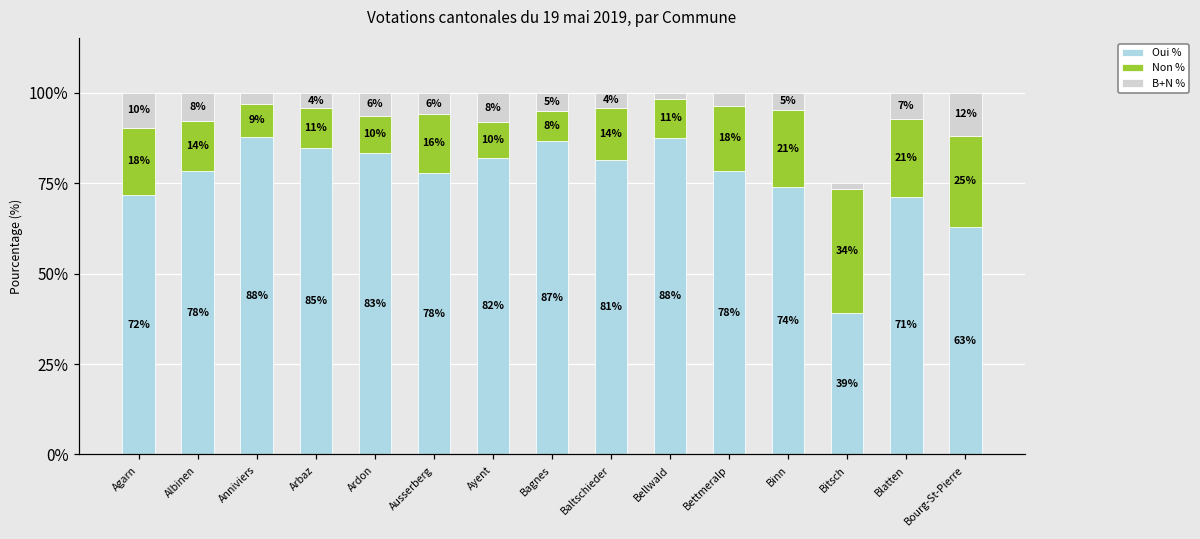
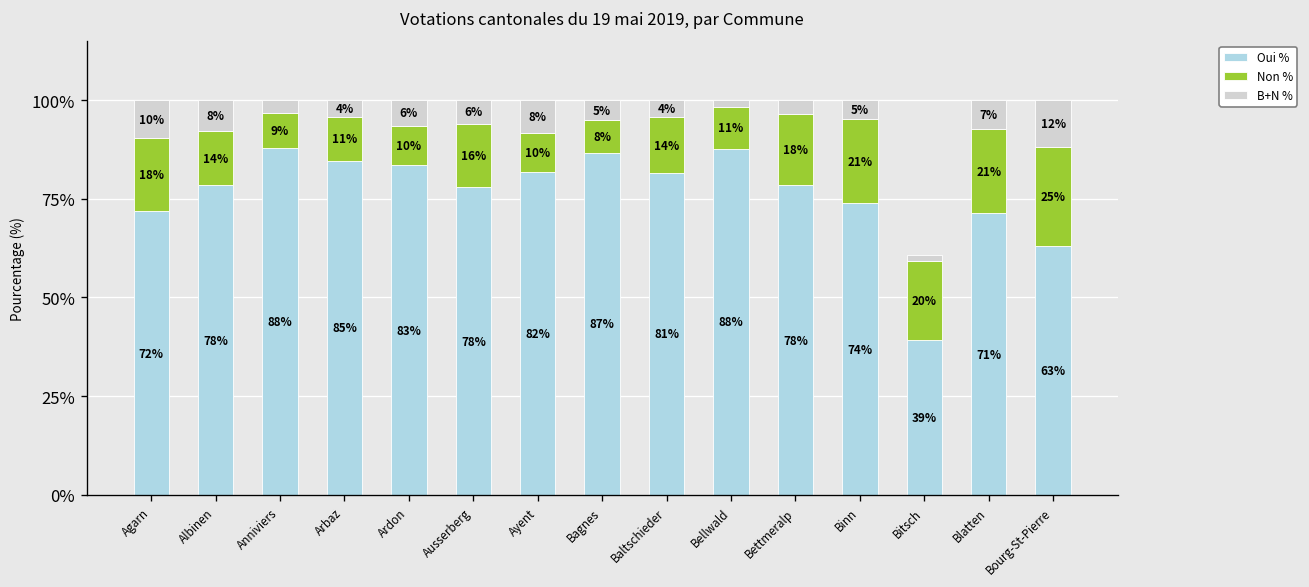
  {
    "Non %": {
      "Agarn": "18%",
      "Albinen": "14%",
      "Anniviers": "9%",
      "Arbaz": "11%",
      "Ardon": "10%",
      "Ausserberg": "16%",
      "Ayent": "10%",
      "Bagnes": "8%",
      "Baltschieder": "14%",
      "Bellwald": "11%",
      "Bettmeralp": "18%",
      "Binn": "21%",
-     "Bitsch": "34%",
+     "Bitsch": "20%",
      "Blatten": "21%",
      "Bourg-St-Pierre": "25%"
    }
  }
